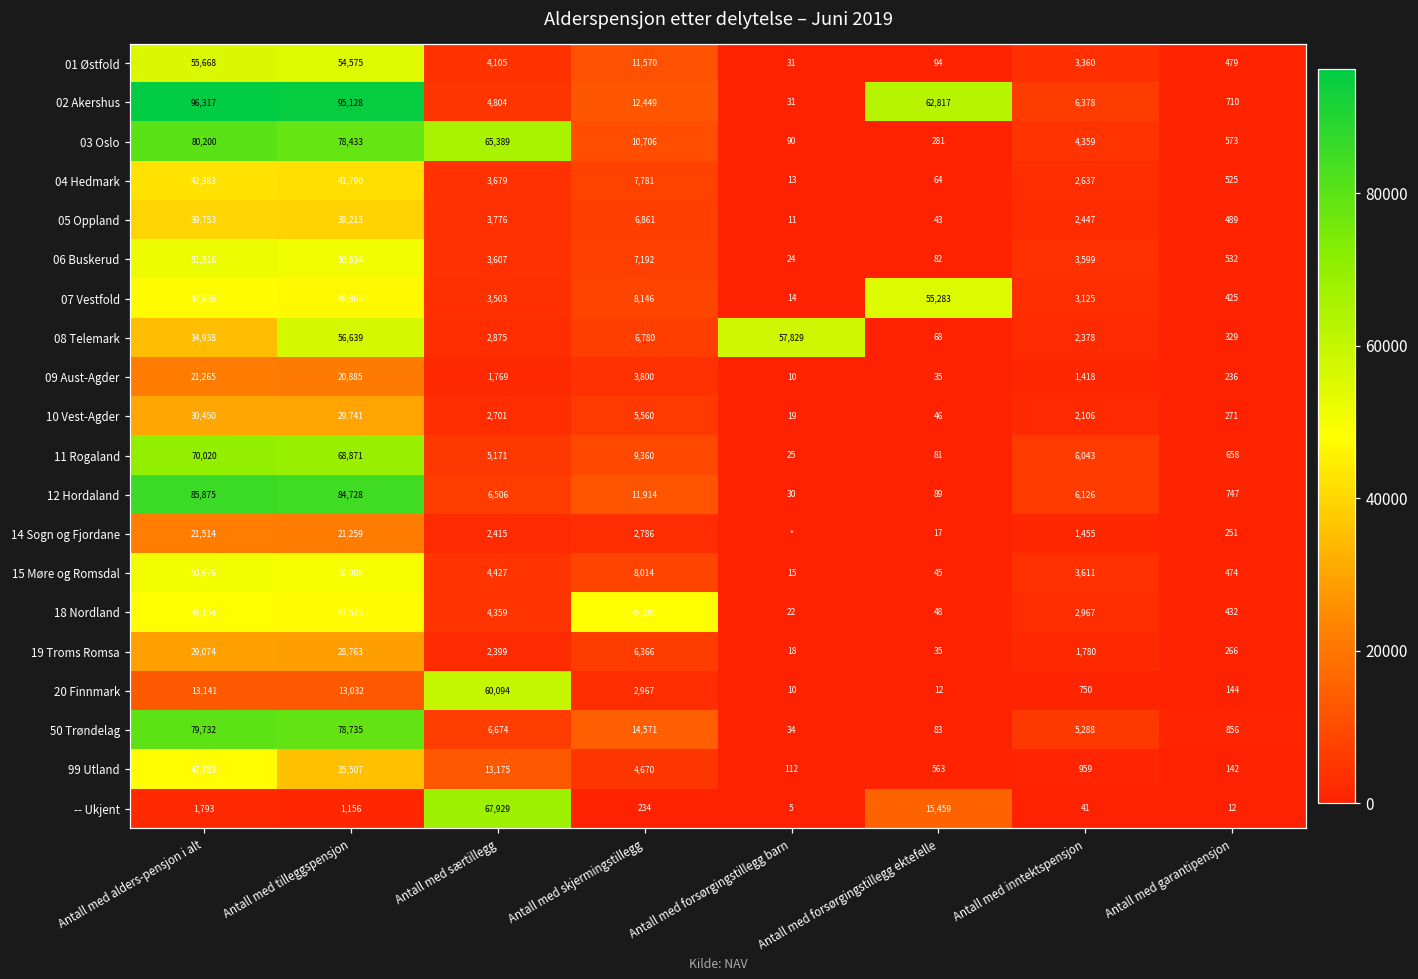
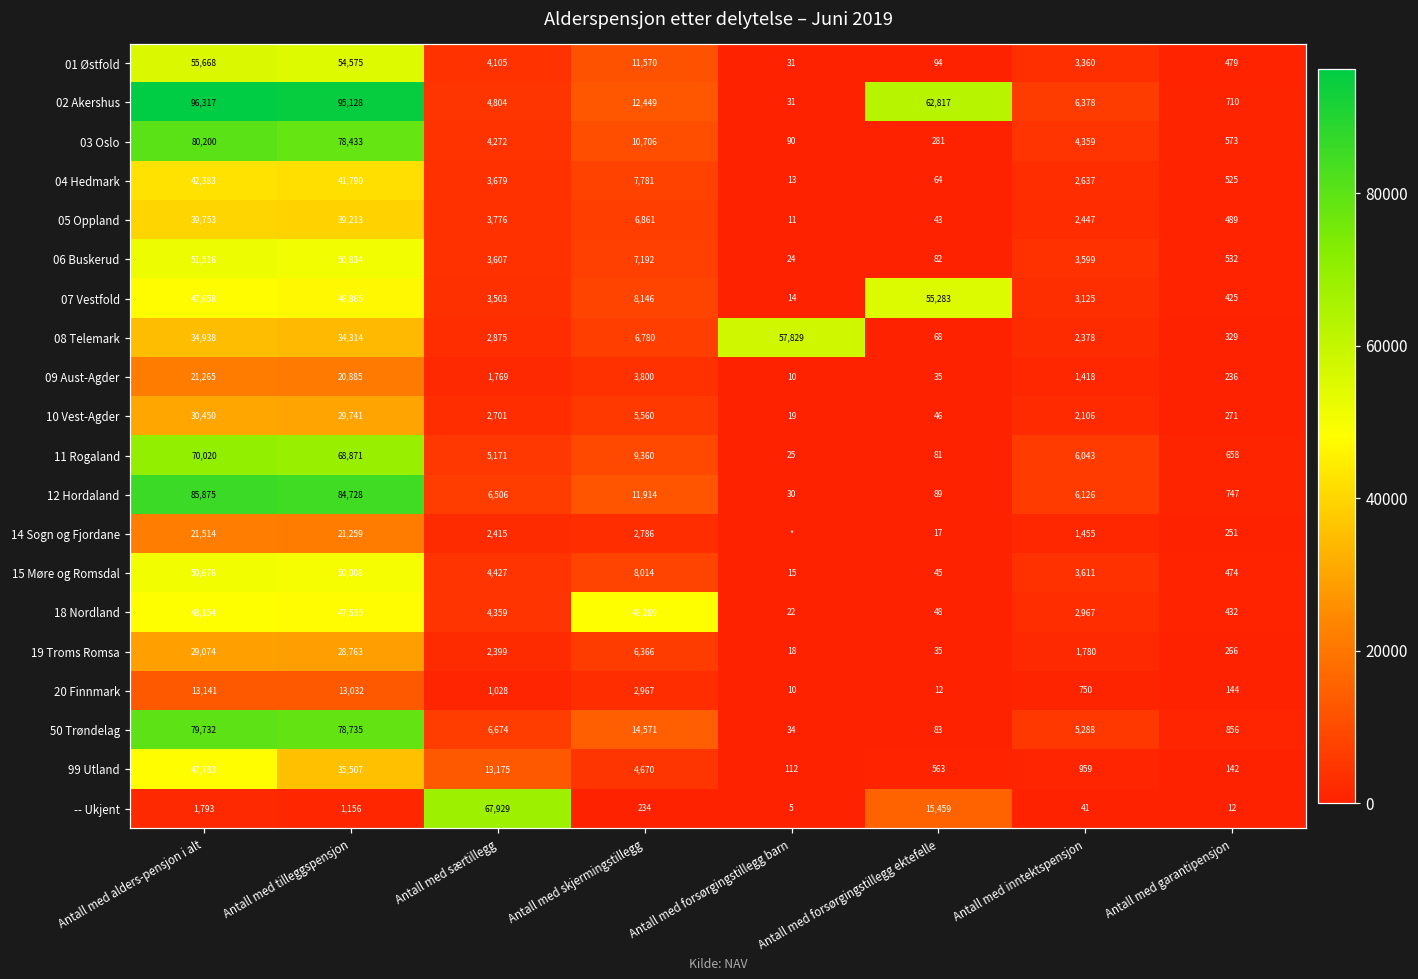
  {
    "01 Østfold": {
      "Antall med alders-pensjon i alt": "55,668",
      "Antall med tilleggspensjon": "54,575",
      "Antall med særtillegg": "4,105",
      "Antall med skjermingstillegg": "11,570",
      "Antall med forsørgingstillegg barn": "31",
      "Antall med forsørgingstillegg ektefelle": "94",
      "Antall med inntektspensjon": "3,360",
      "Antall med garantipensjon": "479"
    },
    "02 Akershus": {
      "Antall med alders-pensjon i alt": "96,317",
      "Antall med tilleggspensjon": "95,128",
      "Antall med særtillegg": "4,804",
      "Antall med skjermingstillegg": "12,449",
      "Antall med forsørgingstillegg barn": "31",
      "Antall med forsørgingstillegg ektefelle": "62,817",
      "Antall med inntektspensjon": "6,378",
      "Antall med garantipensjon": "710"
    },
    "03 Oslo": {
      "Antall med alders-pensjon i alt": "80,200",
      "Antall med tilleggspensjon": "78,433",
-     "Antall med særtillegg": "65,389",
+     "Antall med særtillegg": "4,272",
      "Antall med skjermingstillegg": "10,706",
      "Antall med forsørgingstillegg barn": "90",
      "Antall med forsørgingstillegg ektefelle": "281",
      "Antall med inntektspensjon": "4,359",
      "Antall med garantipensjon": "573"
    },
    "04 Hedmark": {
      "Antall med alders-pensjon i alt": "42,383",
      "Antall med tilleggspensjon": "41,790",
      "Antall med særtillegg": "3,679",
      "Antall med skjermingstillegg": "7,781",
      "Antall med forsørgingstillegg barn": "13",
      "Antall med forsørgingstillegg ektefelle": "64",
      "Antall med inntektspensjon": "2,637",
      "Antall med garantipensjon": "525"
    },
    "05 Oppland": {
      "Antall med alders-pensjon i alt": "39,753",
      "Antall med tilleggspensjon": "39,213",
      "Antall med særtillegg": "3,776",
      "Antall med skjermingstillegg": "6,861",
      "Antall med forsørgingstillegg barn": "11",
      "Antall med forsørgingstillegg ektefelle": "43",
      "Antall med inntektspensjon": "2,447",
      "Antall med garantipensjon": "489"
    },
    "06 Buskerud": {
      "Antall med alders-pensjon i alt": "51,516",
      "Antall med tilleggspensjon": "50,834",
      "Antall med særtillegg": "3,607",
      "Antall med skjermingstillegg": "7,192",
      "Antall med forsørgingstillegg barn": "24",
      "Antall med forsørgingstillegg ektefelle": "82",
      "Antall med inntektspensjon": "3,599",
      "Antall med garantipensjon": "532"
    },
    "07 Vestfold": {
      "Antall med alders-pensjon i alt": "47,658",
      "Antall med tilleggspensjon": "46,865",
      "Antall med særtillegg": "3,503",
      "Antall med skjermingstillegg": "8,146",
      "Antall med forsørgingstillegg barn": "14",
      "Antall med forsørgingstillegg ektefelle": "55,283",
      "Antall med inntektspensjon": "3,125",
      "Antall med garantipensjon": "425"
    },
    "08 Telemark": {
      "Antall med alders-pensjon i alt": "34,938",
-     "Antall med tilleggspensjon": "56,639",
+     "Antall med tilleggspensjon": "34,314",
      "Antall med særtillegg": "2,875",
      "Antall med skjermingstillegg": "6,780",
      "Antall med forsørgingstillegg barn": "57,829",
      "Antall med forsørgingstillegg ektefelle": "68",
      "Antall med inntektspensjon": "2,378",
      "Antall med garantipensjon": "329"
    },
    "09 Aust-Agder": {
      "Antall med alders-pensjon i alt": "21,265",
      "Antall med tilleggspensjon": "20,885",
      "Antall med særtillegg": "1,769",
      "Antall med skjermingstillegg": "3,800",
      "Antall med forsørgingstillegg barn": "10",
      "Antall med forsørgingstillegg ektefelle": "35",
      "Antall med inntektspensjon": "1,418",
      "Antall med garantipensjon": "236"
    },
    "10 Vest-Agder": {
      "Antall med alders-pensjon i alt": "30,450",
      "Antall med tilleggspensjon": "29,741",
      "Antall med særtillegg": "2,701",
      "Antall med skjermingstillegg": "5,560",
      "Antall med forsørgingstillegg barn": "19",
      "Antall med forsørgingstillegg ektefelle": "46",
      "Antall med inntektspensjon": "2,106",
      "Antall med garantipensjon": "271"
    },
    "11 Rogaland": {
      "Antall med alders-pensjon i alt": "70,020",
      "Antall med tilleggspensjon": "68,871",
      "Antall med særtillegg": "5,171",
      "Antall med skjermingstillegg": "9,360",
      "Antall med forsørgingstillegg barn": "25",
      "Antall med forsørgingstillegg ektefelle": "81",
      "Antall med inntektspensjon": "6,043",
      "Antall med garantipensjon": "658"
    },
    "12 Hordaland": {
      "Antall med alders-pensjon i alt": "85,875",
      "Antall med tilleggspensjon": "84,728",
      "Antall med særtillegg": "6,506",
      "Antall med skjermingstillegg": "11,914",
      "Antall med forsørgingstillegg barn": "30",
      "Antall med forsørgingstillegg ektefelle": "89",
      "Antall med inntektspensjon": "6,126",
      "Antall med garantipensjon": "747"
    },
    "14 Sogn og Fjordane": {
      "Antall med alders-pensjon i alt": "21,514",
      "Antall med tilleggspensjon": "21,259",
      "Antall med særtillegg": "2,415",
      "Antall med skjermingstillegg": "2,786",
      "Antall med forsørgingstillegg ektefelle": "17",
      "Antall med inntektspensjon": "1,455",
      "Antall med garantipensjon": "251"
    },
    "15 Møre og Romsdal": {
      "Antall med alders-pensjon i alt": "50,676",
      "Antall med tilleggspensjon": "50,008",
      "Antall med særtillegg": "4,427",
      "Antall med skjermingstillegg": "8,014",
      "Antall med forsørgingstillegg barn": "15",
      "Antall med forsørgingstillegg ektefelle": "45",
      "Antall med inntektspensjon": "3,611",
      "Antall med garantipensjon": "474"
    },
    "18 Nordland": {
      "Antall med alders-pensjon i alt": "48,154",
      "Antall med tilleggspensjon": "47,535",
      "Antall med særtillegg": "4,359",
      "Antall med skjermingstillegg": "48,289",
      "Antall med forsørgingstillegg barn": "22",
      "Antall med forsørgingstillegg ektefelle": "48",
      "Antall med inntektspensjon": "2,967",
      "Antall med garantipensjon": "432"
    },
    "19 Troms Romsa": {
      "Antall med alders-pensjon i alt": "29,074",
      "Antall med tilleggspensjon": "28,763",
      "Antall med særtillegg": "2,399",
      "Antall med skjermingstillegg": "6,366",
      "Antall med forsørgingstillegg barn": "18",
      "Antall med forsørgingstillegg ektefelle": "35",
      "Antall med inntektspensjon": "1,780",
      "Antall med garantipensjon": "266"
    },
    "20 Finnmark": {
      "Antall med alders-pensjon i alt": "13,141",
      "Antall med tilleggspensjon": "13,032",
-     "Antall med særtillegg": "60,094",
+     "Antall med særtillegg": "1,028",
      "Antall med skjermingstillegg": "2,967",
      "Antall med forsørgingstillegg barn": "10",
      "Antall med forsørgingstillegg ektefelle": "12",
      "Antall med inntektspensjon": "750",
      "Antall med garantipensjon": "144"
    },
    "50 Trøndelag": {
      "Antall med alders-pensjon i alt": "79,732",
      "Antall med tilleggspensjon": "78,735",
      "Antall med særtillegg": "6,674",
      "Antall med skjermingstillegg": "14,571",
      "Antall med forsørgingstillegg barn": "34",
      "Antall med forsørgingstillegg ektefelle": "83",
      "Antall med inntektspensjon": "5,288",
      "Antall med garantipensjon": "856"
    },
    "99 Utland": {
      "Antall med alders-pensjon i alt": "47,783",
      "Antall med tilleggspensjon": "35,507",
      "Antall med særtillegg": "13,175",
      "Antall med skjermingstillegg": "4,670",
      "Antall med forsørgingstillegg barn": "112",
      "Antall med forsørgingstillegg ektefelle": "563",
      "Antall med inntektspensjon": "959",
      "Antall med garantipensjon": "142"
    },
    "-- Ukjent": {
      "Antall med alders-pensjon i alt": "1,793",
      "Antall med tilleggspensjon": "1,156",
      "Antall med særtillegg": "67,929",
      "Antall med skjermingstillegg": "234",
      "Antall med forsørgingstillegg barn": "5",
      "Antall med forsørgingstillegg ektefelle": "15,459",
      "Antall med inntektspensjon": "41",
      "Antall med garantipensjon": "12"
    }
  }
